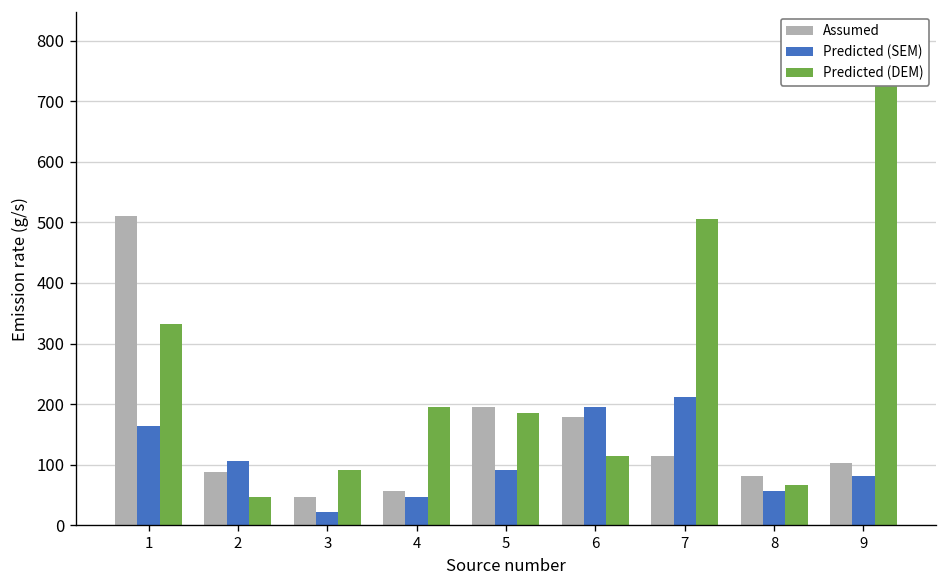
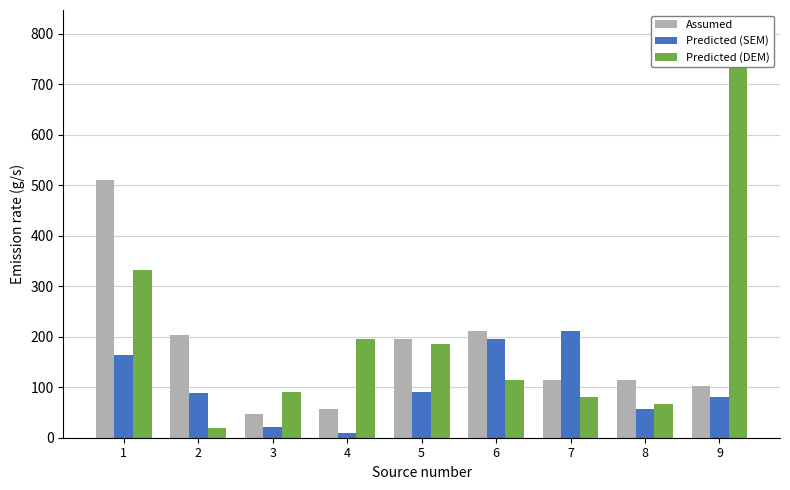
  {
    "Assumed": {
      "1": 510,
-     "2": 90,
+     "2": 200,
      "3": 50,
      "4": 60,
      "5": 200,
-     "6": 180,
+     "6": 210,
      "7": 120,
-     "8": 80,
+     "8": 110,
      "9": 100
    },
    "Predicted (SEM)": {
      "1": 160,
-     "2": 110,
+     "2": 90,
      "3": 20,
-     "4": 50,
+     "4": 10,
      "5": 90,
      "6": 200,
      "7": 210,
      "8": 60,
      "9": 80
    },
    "Predicted (DEM)": {
      "1": 330,
-     "2": 50,
+     "2": 20,
      "3": 90,
      "4": 200,
      "5": 190,
      "6": 120,
-     "7": 510,
+     "7": 80,
      "8": 70
    }
  }
